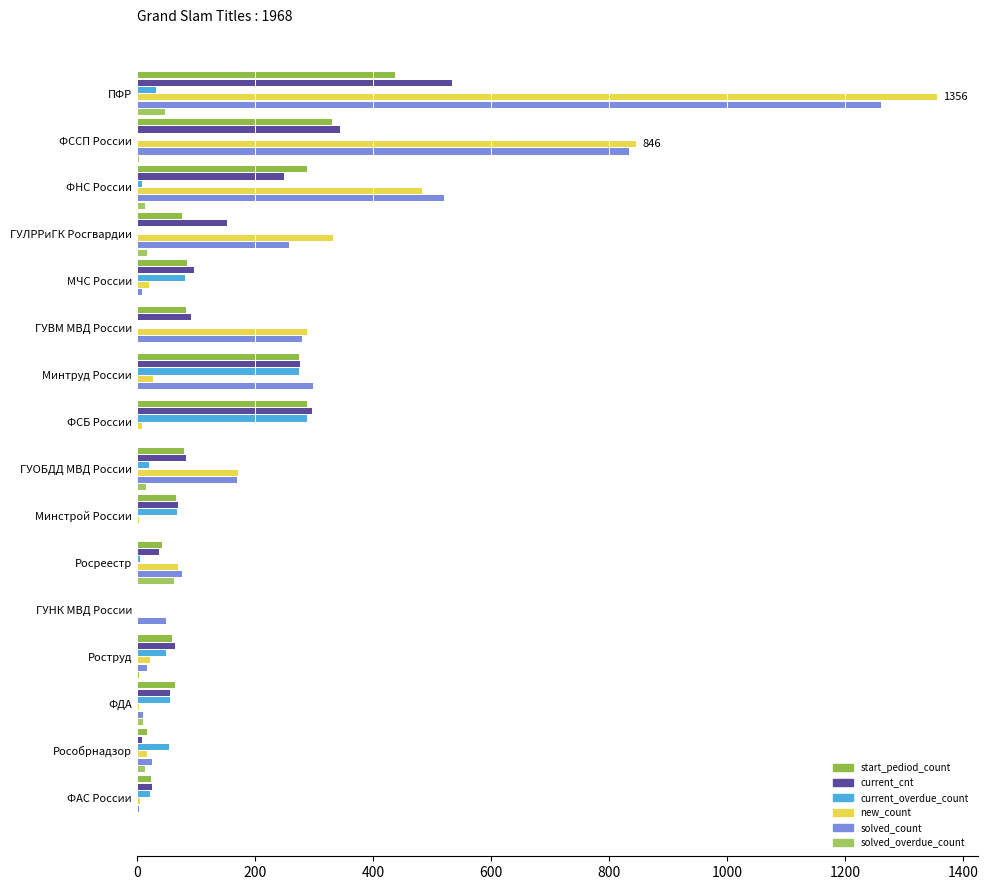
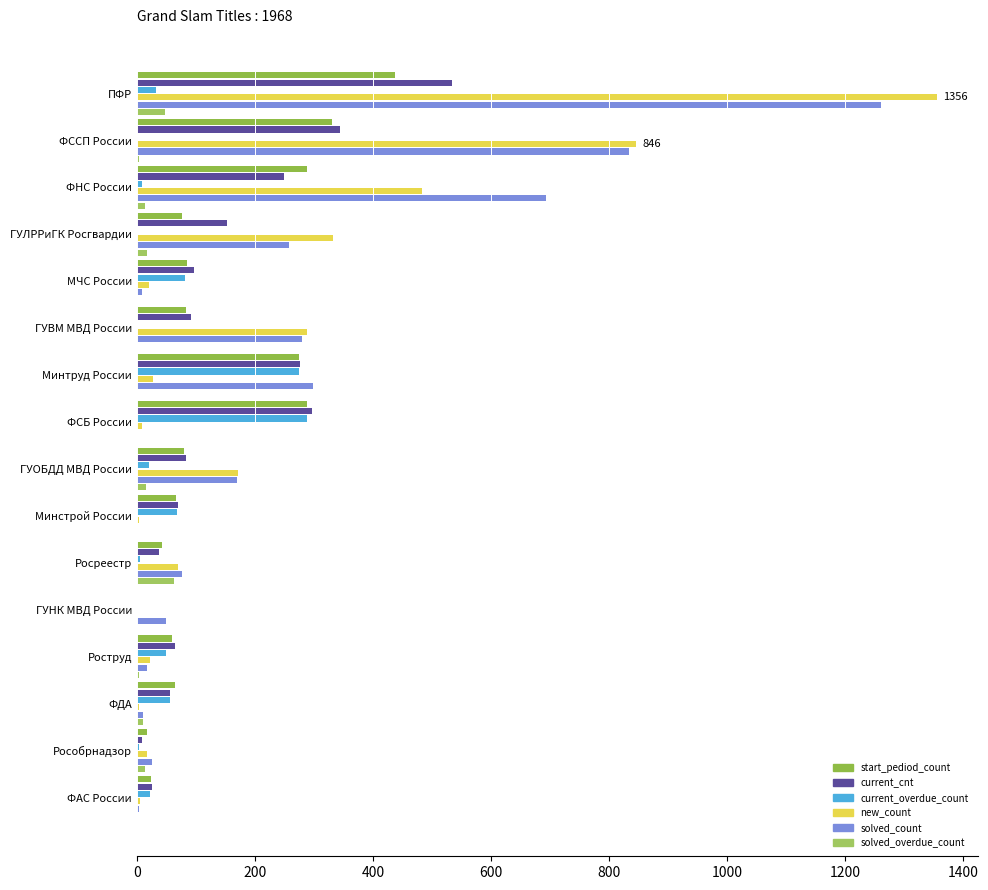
  {
    "current_cnt": {
      "ПФР": 530,
      "ФССП России": 340,
      "ФНС России": 250,
      "ГУЛРРиГК Росгвардии": 150,
      "МЧС России": 100,
      "ГУВМ МВД России": 90,
      "Минтруд России": 280,
      "ФСБ России": 300,
      "ГУОБДД МВД России": 80,
      "Минстрой России": 70,
      "Росреестр": 40,
      "ГУНК МВД России": 0,
      "Роструд": 70,
      "ФДА": 60,
      "Рособрнадзор": 10,
      "ФАС России": 30
    },
    "current_overdue_count": {
      "ПФР": 30,
      "ФССП России": 0,
      "ФНС России": 10,
      "ГУЛРРиГК Росгвардии": 0,
      "МЧС России": 80,
      "ГУВМ МВД России": 0,
      "Минтруд России": 270,
      "ФСБ России": 290,
      "ГУОБДД МВД России": 20,
      "Минстрой России": 70,
      "Росреестр": 10,
      "ГУНК МВД России": 0,
      "Роструд": 50,
      "ФДА": 60,
-     "Рособрнадзор": 60,
+     "Рособрнадзор": 0,
      "ФАС России": 20
    },
    "new_count": {
      "ПФР": 1356,
      "ФССП России": 846
    },
    "solved_count": {
      "ПФР": 1260,
      "ФССП России": 830,
-     "ФНС России": 520,
+     "ФНС России": 690,
      "ГУЛРРиГК Росгвардии": 260,
      "МЧС России": 10,
      "ГУВМ МВД России": 280,
      "Минтруд России": 300,
      "ФСБ России": 0,
      "ГУОБДД МВД России": 170,
      "Минстрой России": 0,
      "Росреестр": 80,
      "ГУНК МВД России": 50,
      "Роструд": 20,
      "ФДА": 10,
      "Рособрнадзор": 30
    }
  }
